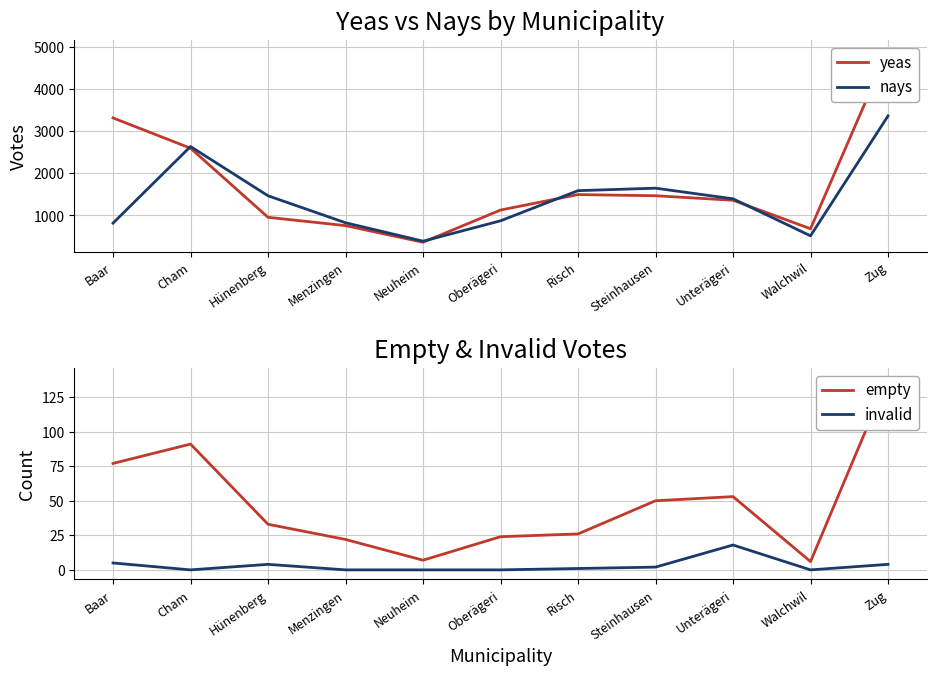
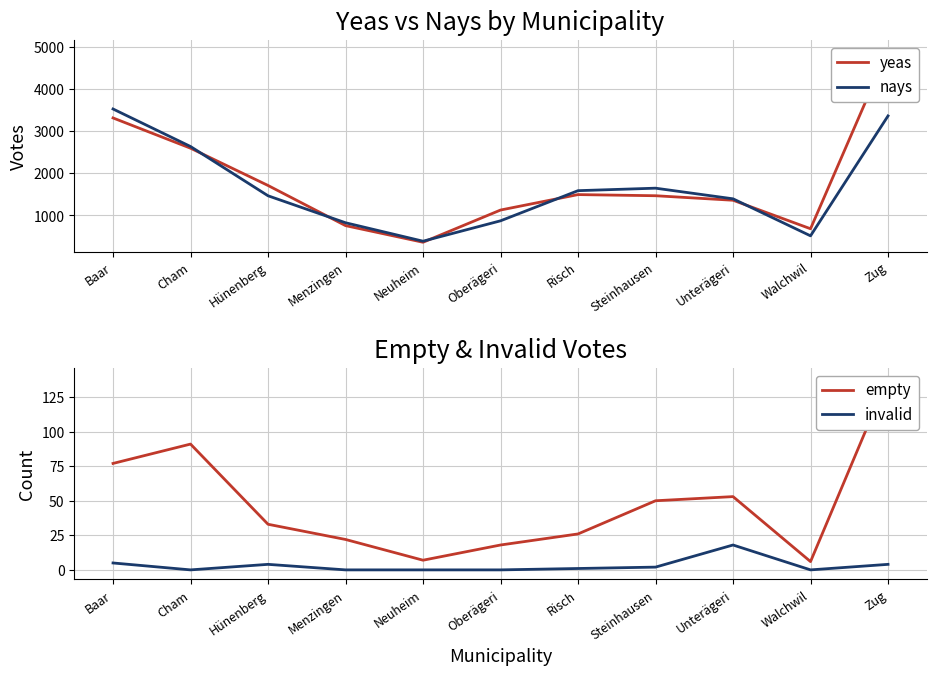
  {
    "Yeas vs Nays by Municipality": {
      "yeas": {
        "Baar": 3300,
-       "Hünenberg": 1000,
+       "Hünenberg": 1700,
        "Menzingen": 800,
        "Oberägeri": 1100,
        "Risch": 1500,
        "Steinhausen": 1500,
        "Walchwil": 700
      },
      "nays": {
-       "Baar": 800,
+       "Baar": 3500,
        "Hünenberg": 1500,
        "Menzingen": 800,
        "Oberägeri": 900,
        "Risch": 1600,
        "Steinhausen": 1600,
        "Walchwil": 500,
        "Zug": 3400
      }
    },
    "Empty & Invalid Votes": {
      "empty": {
        "Baar": 77,
        "Cham": 91,
        "Hünenberg": 33,
        "Menzingen": 22,
        "Neuheim": 7,
-       "Oberägeri": 24,
+       "Oberägeri": 18,
        "Risch": 26,
        "Steinhausen": 50,
        "Unterägeri": 53,
        "Walchwil": 6
      },
      "invalid": {
        "Baar": 5,
        "Cham": 0,
        "Hünenberg": 4,
        "Menzingen": 0,
        "Neuheim": 0,
        "Oberägeri": 0,
        "Risch": 1,
        "Steinhausen": 2,
        "Unterägeri": 18,
        "Walchwil": 0,
        "Zug": 4
      }
    }
  }
